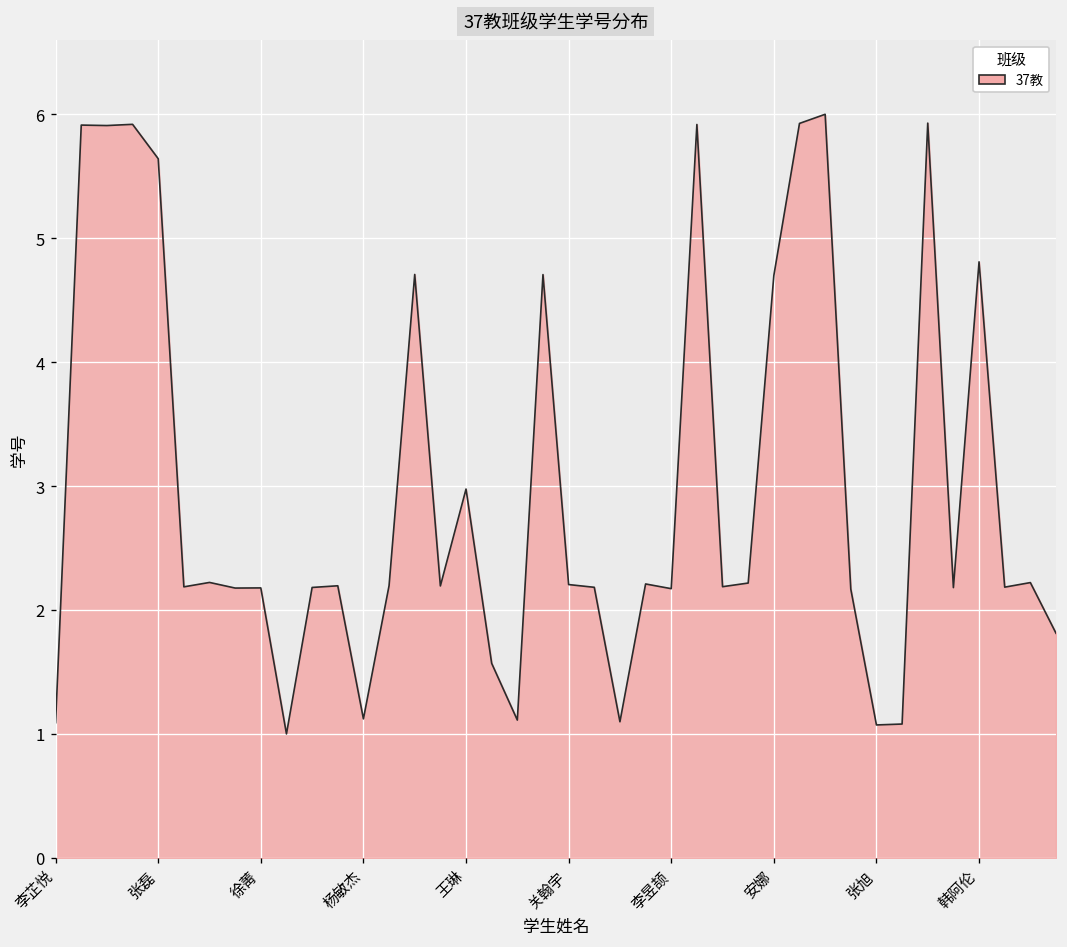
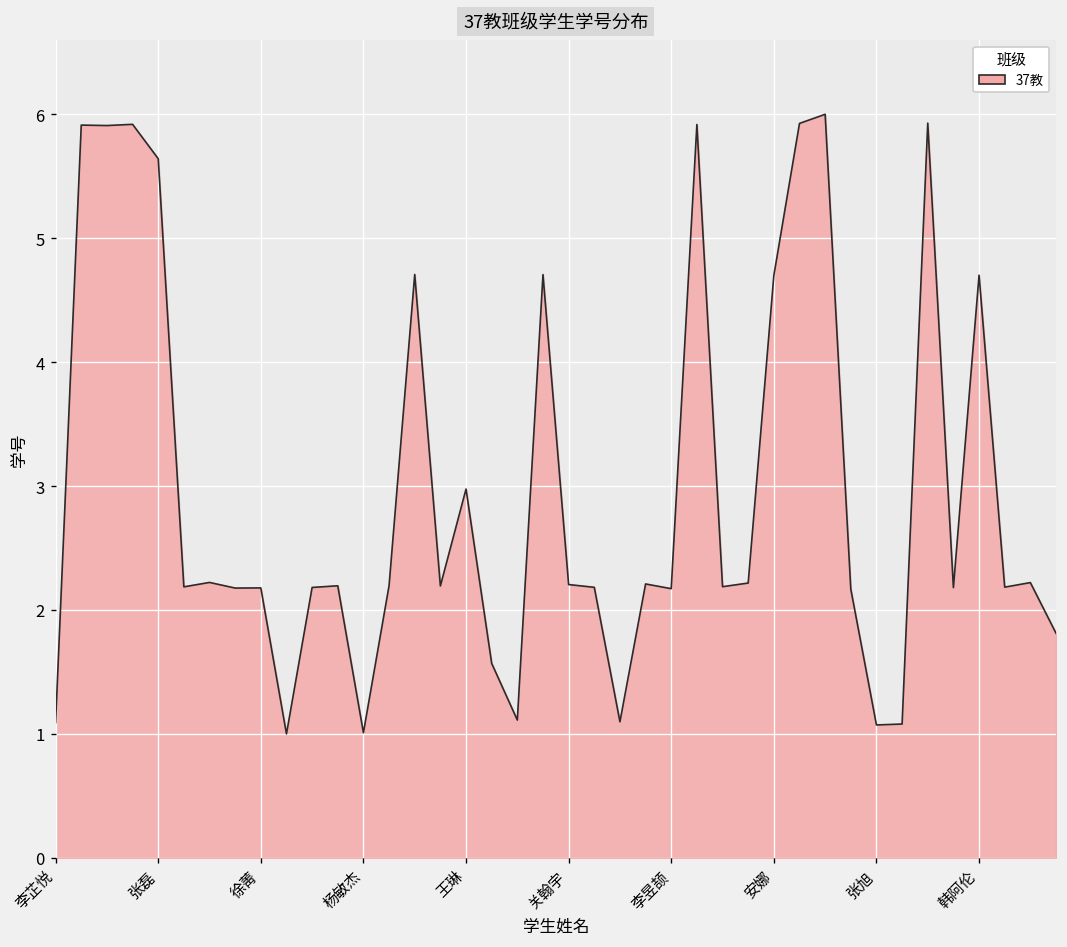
  {
    "李芷悦": 1.09,
    "张磊": 5.64,
    "徐菁": 2.18,
-   "杨敏杰": 1.12,
+   "杨敏杰": 1.01,
    "王琳": 2.98,
    "关翰宇": 2.21,
    "李昱颉": 2.17,
    "安娜": 4.70,
    "张旭": 1.07,
-   "韩阿伦": 4.81
+   "韩阿伦": 4.70
  }
